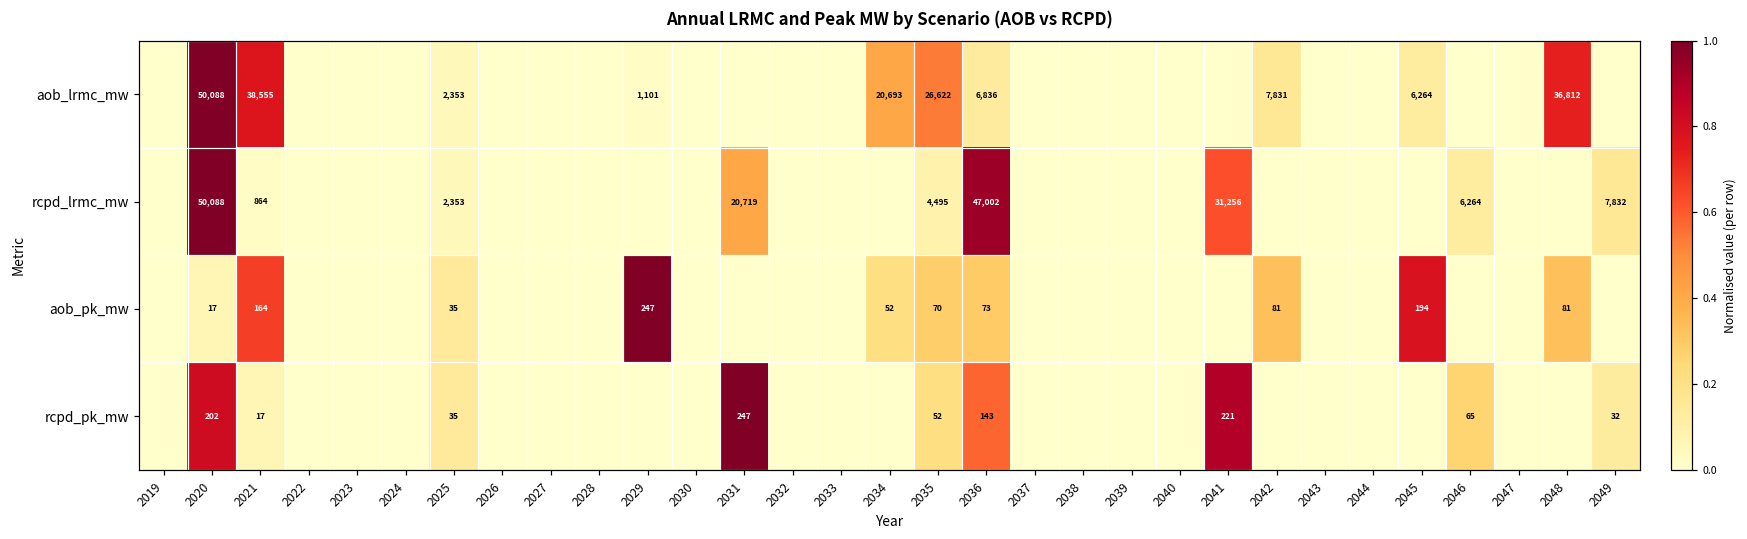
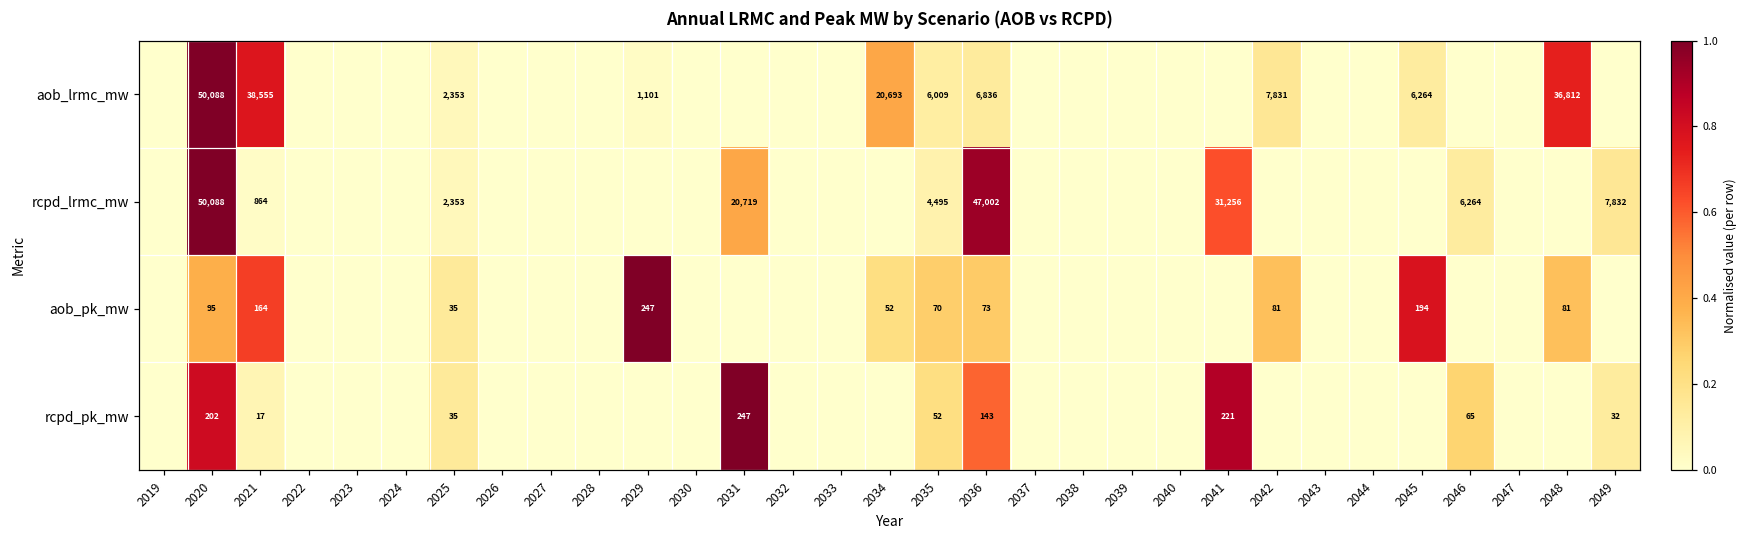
  {
    "aob_lrmc_mw": {
      "2020": "50,088",
      "2021": "38,555",
      "2025": "2,353",
      "2029": "1,101",
      "2034": "20,693",
-     "2035": "26,622",
+     "2035": "6,009",
      "2036": "6,836",
      "2042": "7,831",
      "2045": "6,264",
      "2048": "36,812"
    },
    "rcpd_lrmc_mw": {
      "2020": "50,088",
      "2021": "864",
      "2025": "2,353",
      "2031": "20,719",
      "2035": "4,495",
      "2036": "47,002",
      "2041": "31,256",
      "2046": "6,264",
      "2049": "7,832"
    },
    "aob_pk_mw": {
-     "2020": "17",
+     "2020": "95",
      "2021": "164",
      "2025": "35",
      "2029": "247",
      "2034": "52",
      "2035": "70",
      "2036": "73",
      "2042": "81",
      "2045": "194",
      "2048": "81"
    },
    "rcpd_pk_mw": {
      "2020": "202",
      "2021": "17",
      "2025": "35",
      "2031": "247",
      "2035": "52",
      "2036": "143",
      "2041": "221",
      "2046": "65",
      "2049": "32"
    }
  }
